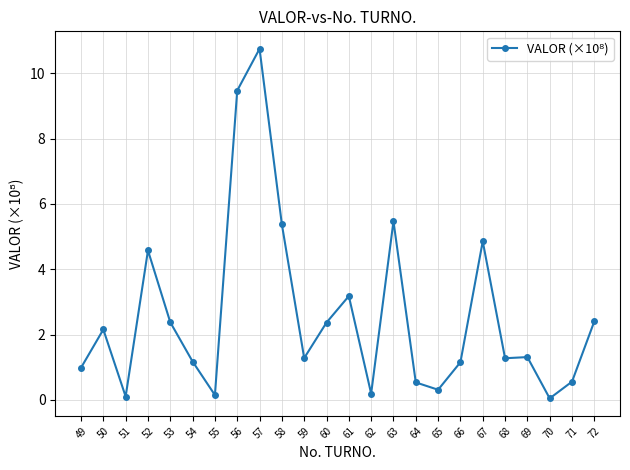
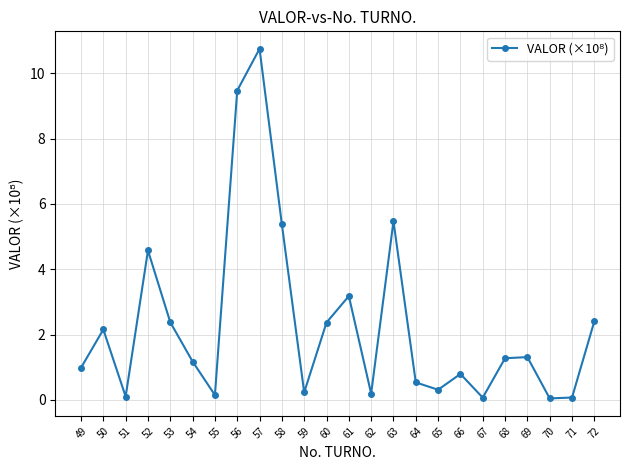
  {
    "49": 1.0,
    "50": 2.2,
    "51": 0.1,
    "52": 4.6,
    "53": 2.4,
    "54": 1.2,
    "55": 0.2,
    "56": 9.5,
    "57": 10.7,
    "58": 5.4,
-   "59": 1.3,
+   "59": 0.2,
    "60": 2.4,
    "61": 3.2,
    "62": 0.2,
    "63": 5.5,
    "64": 0.5,
    "65": 0.3,
-   "66": 1.2,
-   "67": 4.9,
+   "66": 0.8,
+   "67": 0.1,
    "68": 1.3,
    "69": 1.3,
    "70": 0.0,
-   "71": 0.6,
+   "71": 0.1,
    "72": 2.4
  }
